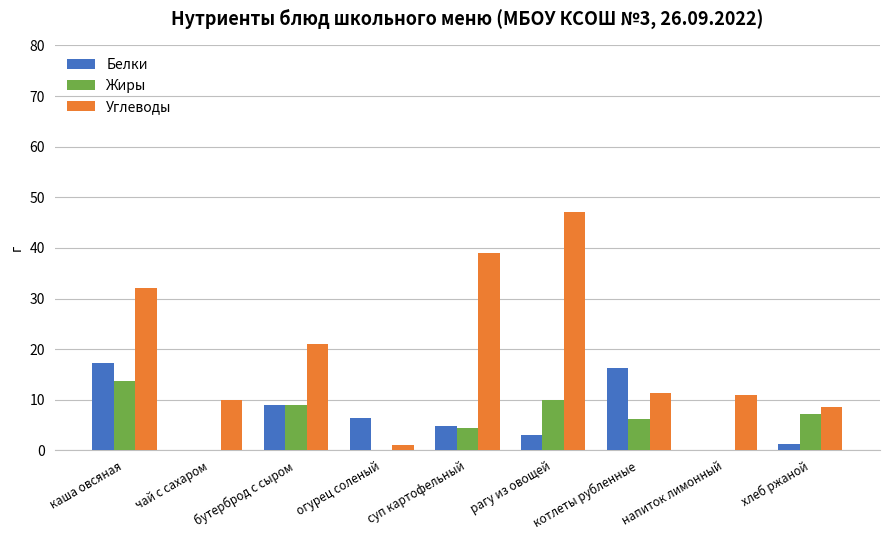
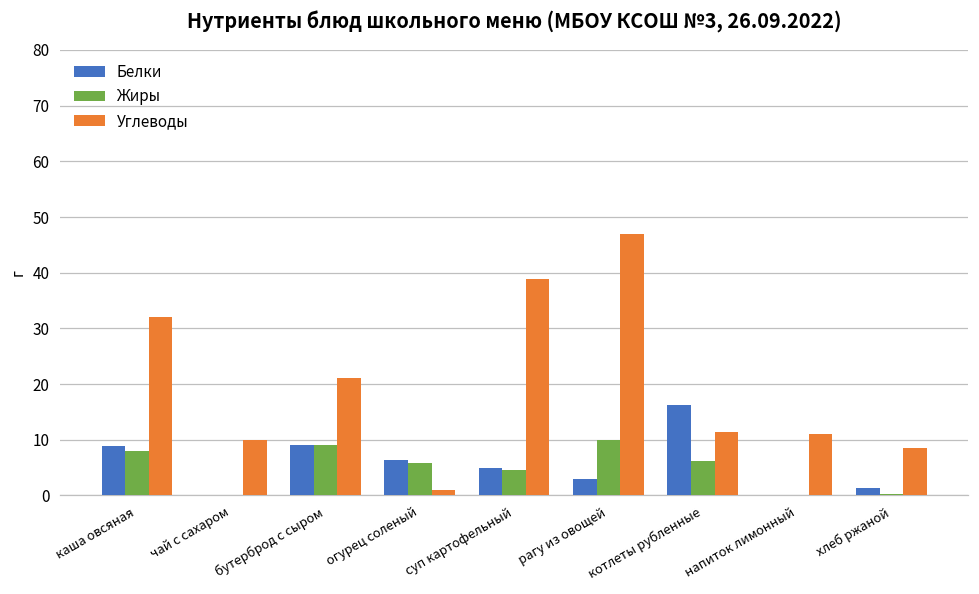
  {
    "Белки": {
-     "каша овсяная": 17,
+     "каша овсяная": 9,
      "чай с сахаром": 0,
      "бутерброд с сыром": 9,
      "огурец соленый": 6,
      "суп картофельный": 5,
      "рагу из овощей": 3,
      "котлеты рубленные": 16,
      "напиток лимонный": 0,
      "хлеб ржаной": 1
    },
    "Жиры": {
-     "каша овсяная": 14,
+     "каша овсяная": 8,
      "чай с сахаром": 0,
      "бутерброд с сыром": 9,
-     "огурец соленый": 0,
+     "огурец соленый": 6,
      "суп картофельный": 5,
      "рагу из овощей": 10,
      "котлеты рубленные": 6,
      "напиток лимонный": 0,
-     "хлеб ржаной": 7
+     "хлеб ржаной": 0
    },
    "Углеводы": {
      "каша овсяная": 32,
      "чай с сахаром": 10,
      "бутерброд с сыром": 21,
      "огурец соленый": 1,
      "суп картофельный": 39,
      "рагу из овощей": 47,
      "котлеты рубленные": 11,
      "напиток лимонный": 11,
      "хлеб ржаной": 9
    }
  }
